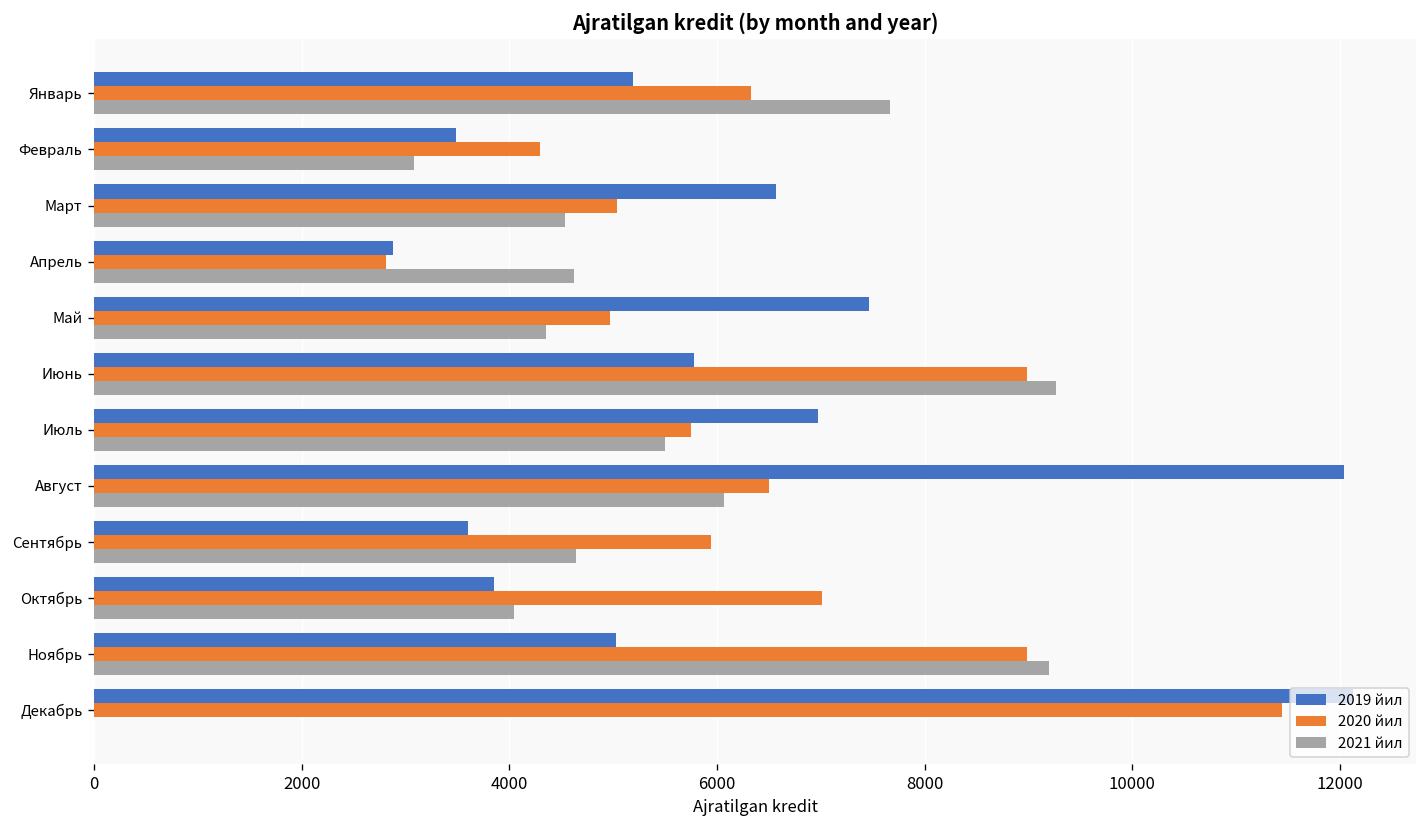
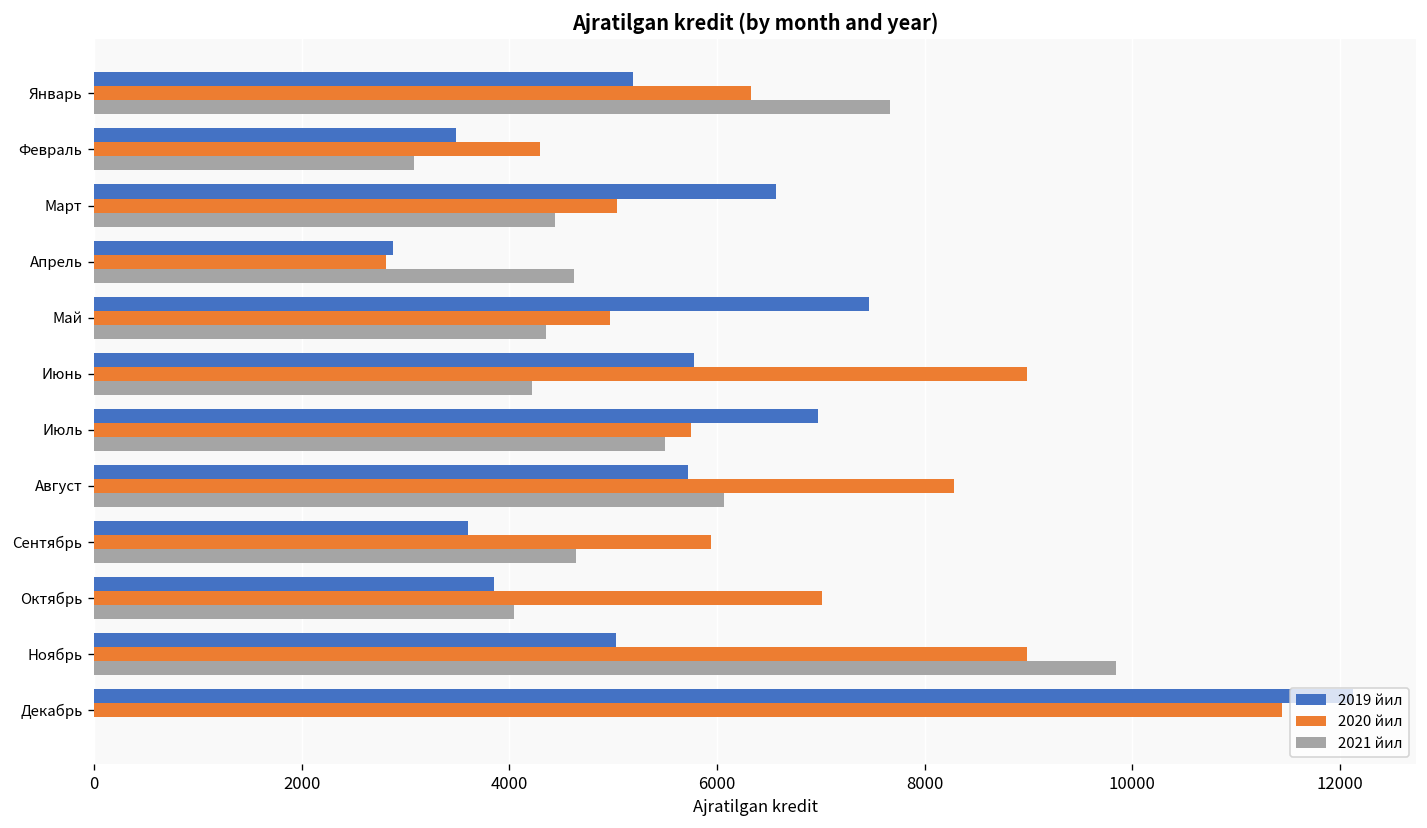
  {
    "2019 йил": {
      "Январь": 5200,
      "Февраль": 3500,
      "Март": 6600,
      "Апрель": 2900,
      "Май": 7500,
      "Июнь": 5800,
      "Июль": 7000,
-     "Август": 12000,
+     "Август": 5700,
      "Сентябрь": 3600,
      "Октябрь": 3900,
      "Ноябрь": 5000
    },
    "2020 йил": {
      "Январь": 6300,
      "Февраль": 4300,
      "Март": 5000,
      "Апрель": 2800,
      "Май": 5000,
      "Июнь": 9000,
      "Июль": 5700,
-     "Август": 6500,
+     "Август": 8300,
      "Сентябрь": 5900,
      "Октябрь": 7000,
      "Ноябрь": 9000,
      "Декабрь": 11400
    },
    "2021 йил": {
      "Январь": 7700,
      "Февраль": 3100,
-     "Март": 4500,
+     "Март": 4400,
      "Апрель": 4600,
      "Май": 4400,
-     "Июнь": 9300,
+     "Июнь": 4200,
      "Июль": 5500,
      "Август": 6100,
      "Сентябрь": 4600,
      "Октябрь": 4000,
-     "Ноябрь": 9200,
+     "Ноябрь": 9800,
      "Декабрь": 0
    }
  }
